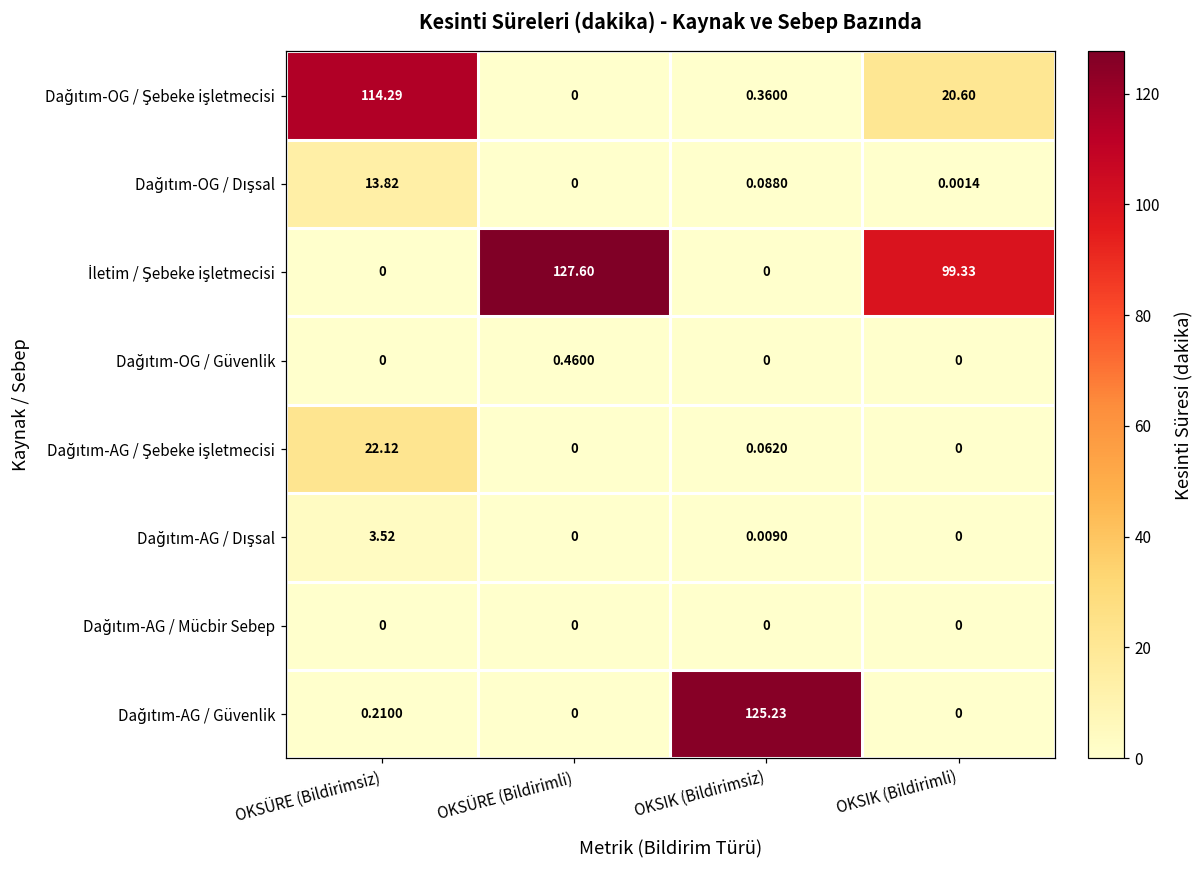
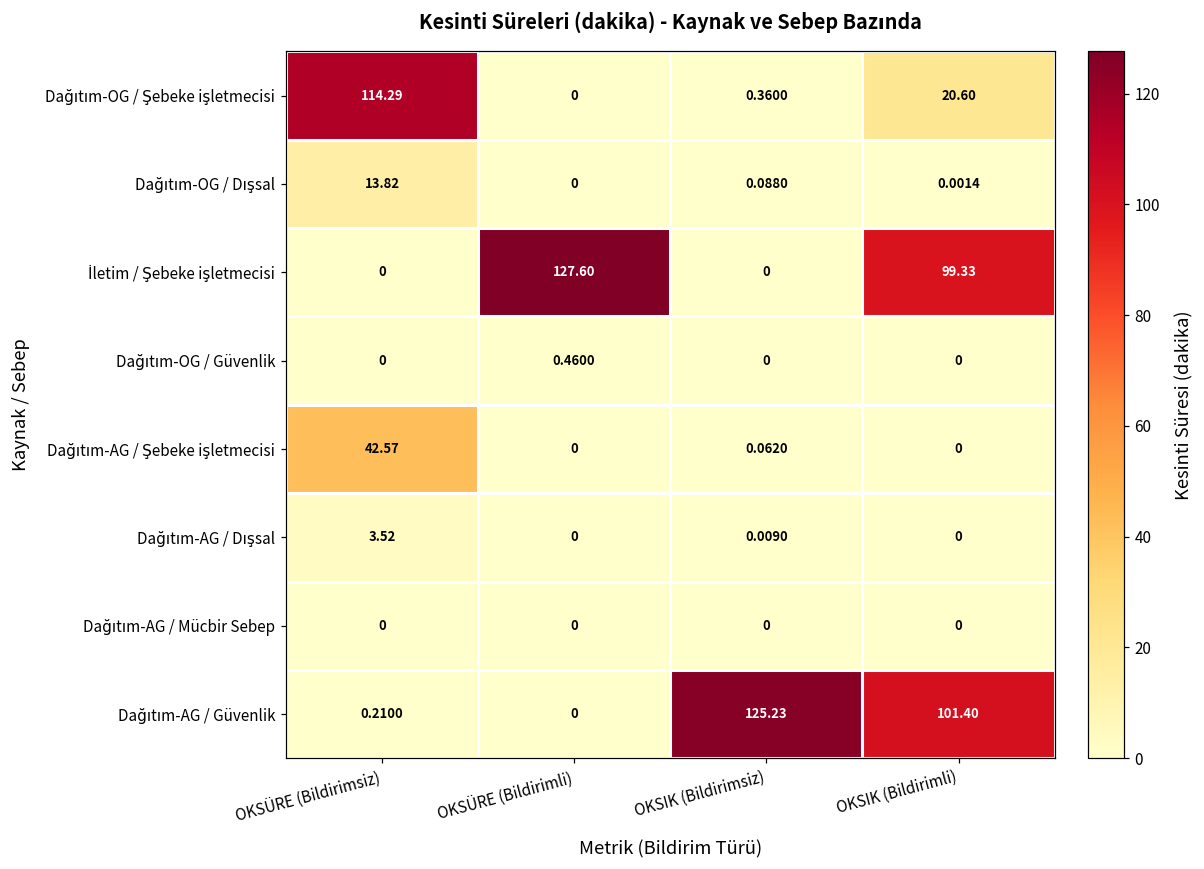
  {
    "Dağıtım-OG / Şebeke işletmecisi": {
      "OKSÜRE (Bildirimsiz)": 114.29,
      "OKSÜRE (Bildirimli)": 0,
      "OKSIK (Bildirimsiz)": 0.3600,
      "OKSIK (Bildirimli)": 20.60
    },
    "Dağıtım-OG / Dışsal": {
      "OKSÜRE (Bildirimsiz)": 13.82,
      "OKSÜRE (Bildirimli)": 0,
      "OKSIK (Bildirimsiz)": 0.0880,
      "OKSIK (Bildirimli)": 0.0014
    },
    "İletim / Şebeke işletmecisi": {
      "OKSÜRE (Bildirimsiz)": 0,
      "OKSÜRE (Bildirimli)": 127.60,
      "OKSIK (Bildirimsiz)": 0,
      "OKSIK (Bildirimli)": 99.33
    },
    "Dağıtım-OG / Güvenlik": {
      "OKSÜRE (Bildirimsiz)": 0,
      "OKSÜRE (Bildirimli)": 0.4600,
      "OKSIK (Bildirimsiz)": 0,
      "OKSIK (Bildirimli)": 0
    },
    "Dağıtım-AG / Şebeke işletmecisi": {
-     "OKSÜRE (Bildirimsiz)": 22.12,
+     "OKSÜRE (Bildirimsiz)": 42.57,
      "OKSÜRE (Bildirimli)": 0,
      "OKSIK (Bildirimsiz)": 0.0620,
      "OKSIK (Bildirimli)": 0
    },
    "Dağıtım-AG / Dışsal": {
      "OKSÜRE (Bildirimsiz)": 3.52,
      "OKSÜRE (Bildirimli)": 0,
      "OKSIK (Bildirimsiz)": 0.0090,
      "OKSIK (Bildirimli)": 0
    },
    "Dağıtım-AG / Mücbir Sebep": {
      "OKSÜRE (Bildirimsiz)": 0,
      "OKSÜRE (Bildirimli)": 0,
      "OKSIK (Bildirimsiz)": 0,
      "OKSIK (Bildirimli)": 0
    },
    "Dağıtım-AG / Güvenlik": {
      "OKSÜRE (Bildirimsiz)": 0.2100,
      "OKSÜRE (Bildirimli)": 0,
      "OKSIK (Bildirimsiz)": 125.23,
-     "OKSIK (Bildirimli)": 0
+     "OKSIK (Bildirimli)": 101.40
    }
  }
